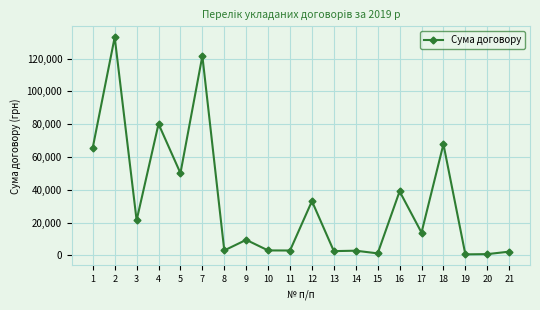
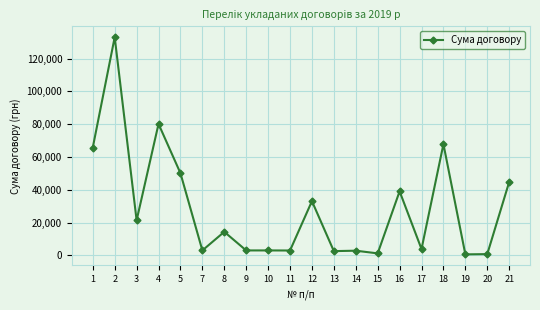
  {
    "1": "66,000",
    "2": "133,000",
    "3": "21,000",
    "4": "80,000",
    "5": "50,000",
-   "7": "122,000",
-   "8": "3,000",
-   "9": "9,000",
+   "7": "3,000",
+   "8": "14,000",
+   "9": "3,000",
    "10": "3,000",
    "11": "3,000",
    "12": "33,000",
    "13": "3,000",
    "14": "3,000",
    "15": "1,000",
    "16": "39,000",
-   "17": "14,000",
+   "17": "4,000",
    "18": "68,000",
    "19": "1,000",
    "20": "1,000",
-   "21": "2,000"
+   "21": "45,000"
  }
